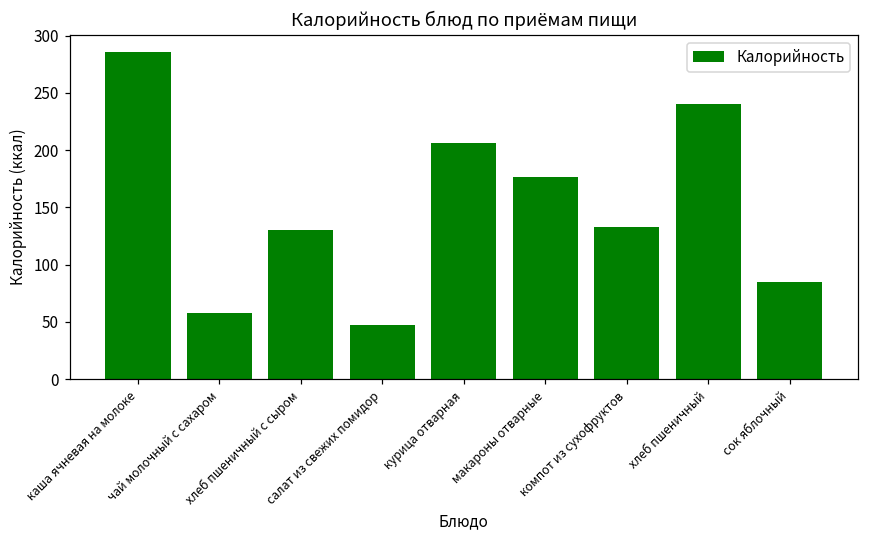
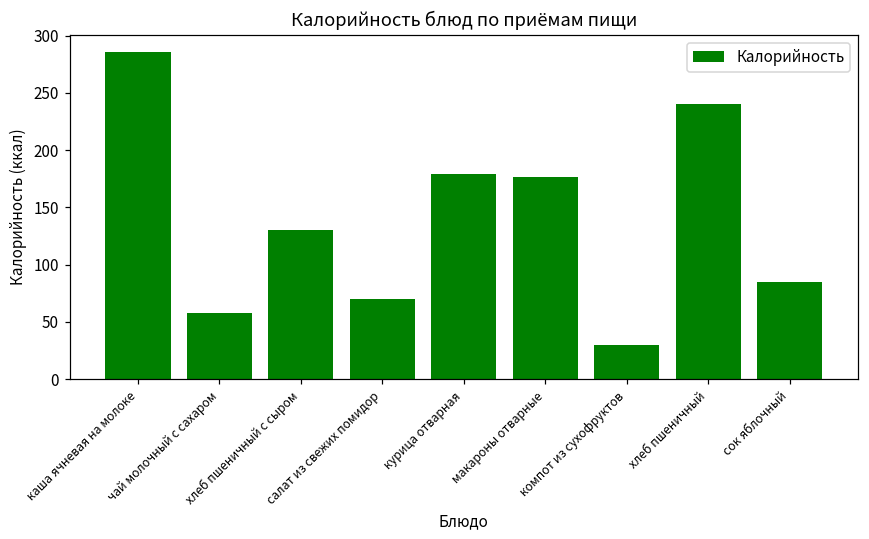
  {
    "каша ячневая на молоке": 286,
    "чай молочный с сахаром": 58,
    "хлеб пшеничный с сыром": 130,
-   "салат из свежих помидор": 47,
-   "курица отварная": 206,
+   "салат из свежих помидор": 70,
+   "курица отварная": 179,
    "макароны отварные": 176,
-   "компот из сухофруктов": 133,
+   "компот из сухофруктов": 30,
    "хлеб пшеничный": 240,
    "сок яблочный": 85
  }
